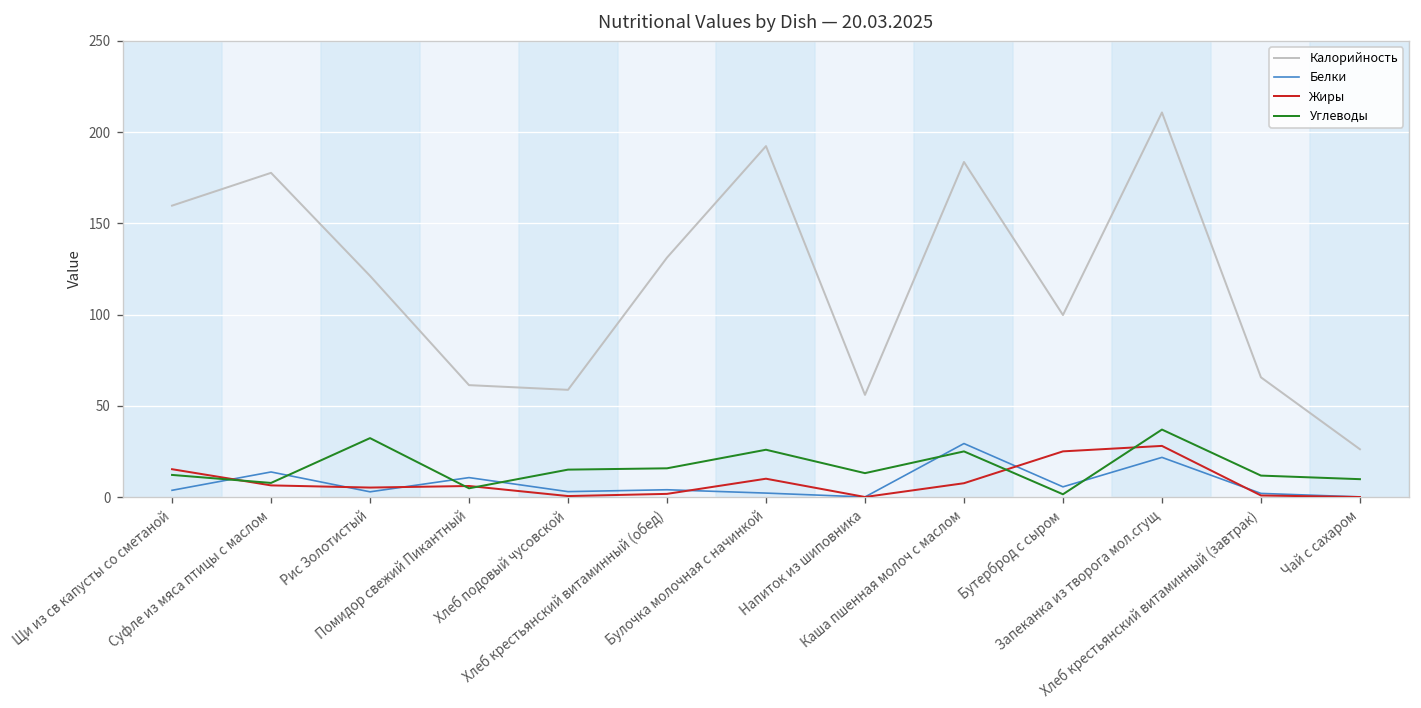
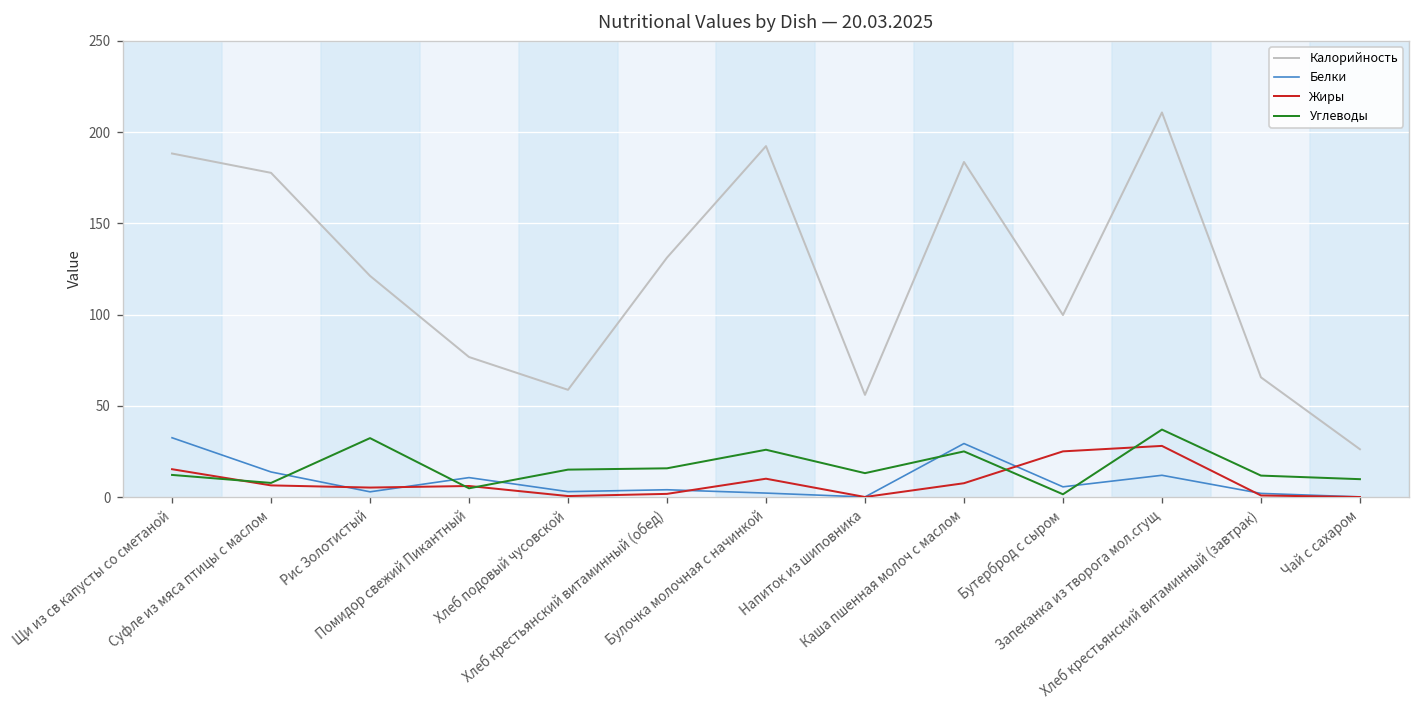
  {
    "Калорийность": {
-     "Щи из св капусты со сметаной": 160,
+     "Щи из св капусты со сметаной": 188,
      "Суфле из мяса птицы с маслом": 178,
      "Рис Золотистый": 121,
-     "Помидор свежий Пикантный": 61,
+     "Помидор свежий Пикантный": 77,
      "Хлеб подовый чусовской": 59,
      "Хлеб крестьянский витаминный (обед)": 131,
      "Булочка молочная с начинкой": 192,
      "Напиток из шиповника": 56,
      "Каша пшенная молоч с маслом": 184,
      "Бутерброд с сыром": 100,
      "Запеканка из творога мол.сгущ": 211,
      "Хлеб крестьянский витаминный (завтрак)": 66,
      "Чай с сахаром": 26
    },
    "Белки": {
-     "Щи из св капусты со сметаной": 4,
+     "Щи из св капусты со сметаной": 33,
      "Суфле из мяса птицы с маслом": 14,
      "Рис Золотистый": 3,
      "Помидор свежий Пикантный": 11,
      "Хлеб подовый чусовской": 3,
      "Хлеб крестьянский витаминный (обед)": 4,
      "Булочка молочная с начинкой": 2,
      "Каша пшенная молоч с маслом": 29,
      "Бутерброд с сыром": 6,
-     "Запеканка из творога мол.сгущ": 22
+     "Запеканка из творога мол.сгущ": 12
    },
    "Жиры": {
      "Щи из св капусты со сметаной": 15,
      "Рис Золотистый": 5,
      "Хлеб подовый чусовской": 1,
      "Хлеб крестьянский витаминный (обед)": 2,
      "Булочка молочная с начинкой": 10,
      "Каша пшенная молоч с маслом": 8,
      "Бутерброд с сыром": 25,
      "Запеканка из творога мол.сгущ": 28
    },
    "Углеводы": {
      "Щи из св капусты со сметаной": 12,
      "Рис Золотистый": 32,
      "Хлеб подовый чусовской": 15,
      "Хлеб крестьянский витаминный (обед)": 16,
      "Булочка молочная с начинкой": 26,
      "Напиток из шиповника": 13,
      "Каша пшенная молоч с маслом": 25,
      "Бутерброд с сыром": 2,
      "Запеканка из творога мол.сгущ": 37,
      "Хлеб крестьянский витаминный (завтрак)": 12,
      "Чай с сахаром": 10
    }
  }
